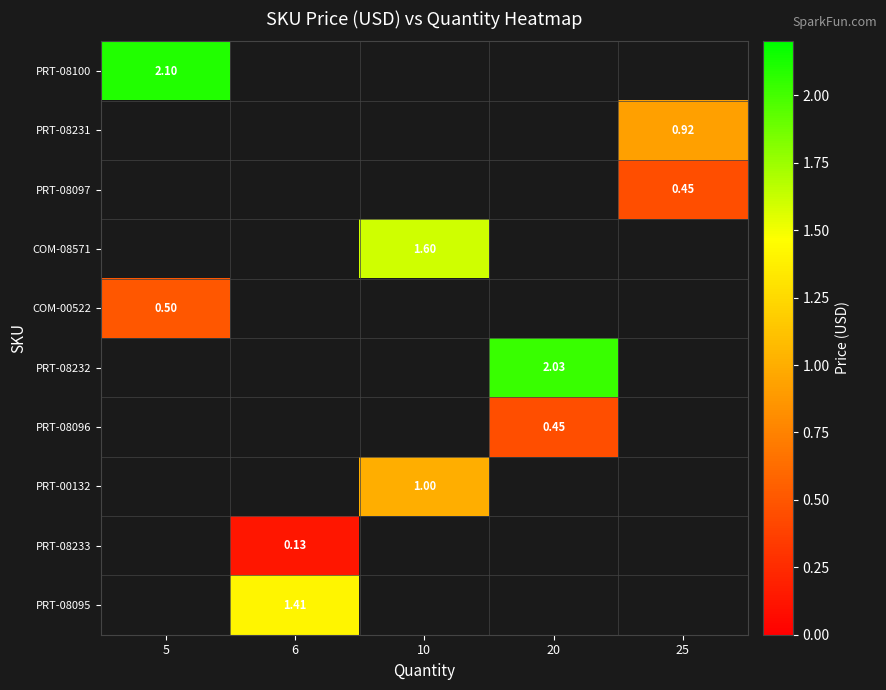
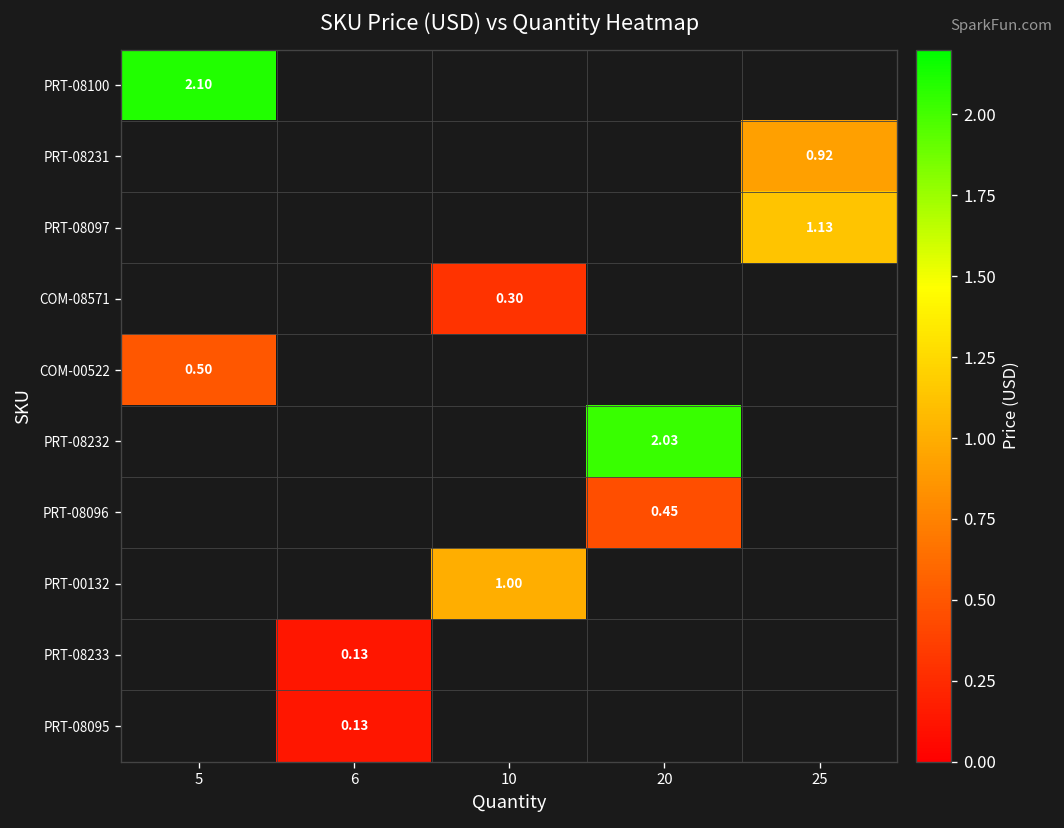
  {
    "PRT-08100": {
      "5": 2.10
    },
    "PRT-08231": {
      "25": 0.92
    },
    "PRT-08097": {
-     "25": 0.45
+     "25": 1.13
    },
    "COM-08571": {
-     "10": 1.60
+     "10": 0.30
    },
    "COM-00522": {
      "5": 0.50
    },
    "PRT-08232": {
      "20": 2.03
    },
    "PRT-08096": {
      "20": 0.45
    },
    "PRT-00132": {
      "10": 1.00
    },
    "PRT-08233": {
      "6": 0.13
    },
    "PRT-08095": {
-     "6": 1.41
+     "6": 0.13
    }
  }
